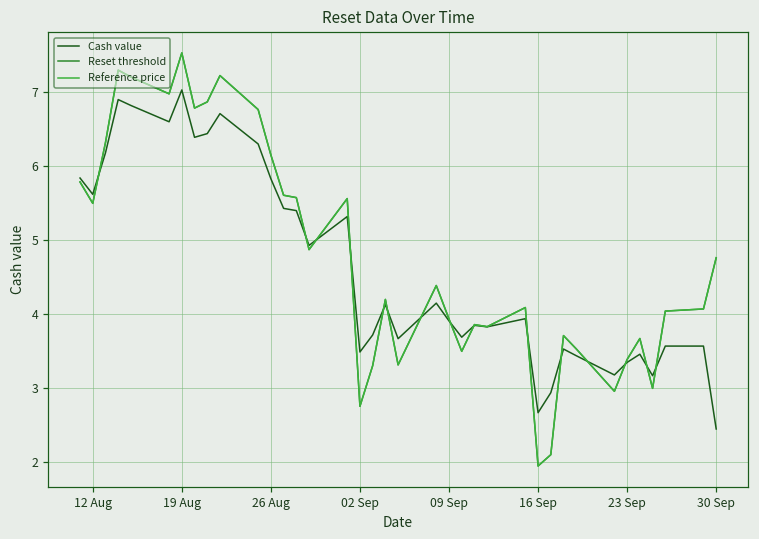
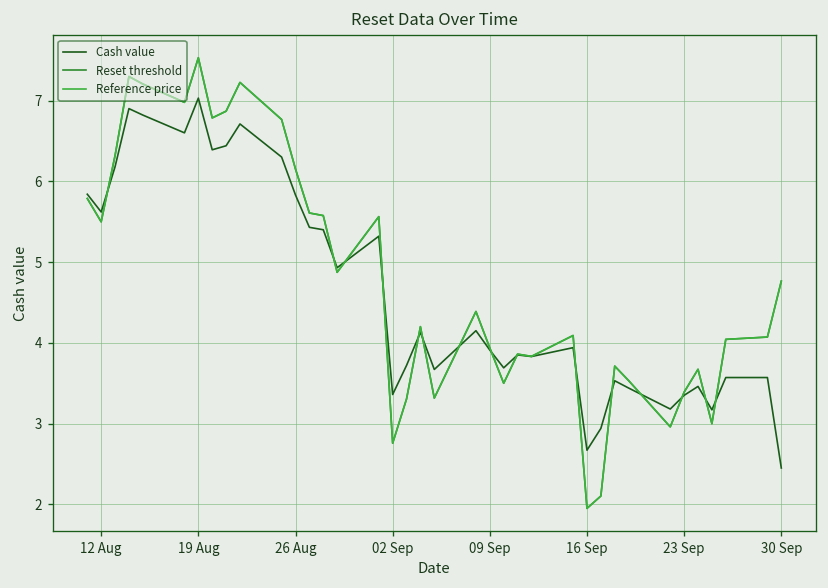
  {
    "Cash value": {
      "12 Aug": 5.6,
      "19 Aug": 7.0,
      "26 Aug": 5.8,
-     "02 Sep": 3.5,
+     "02 Sep": 3.4,
      "16 Sep": 2.7,
      "23 Sep": 3.4,
      "30 Sep": 2.5
    },
    "Reference price": {
      "12 Aug": 5.5,
      "19 Aug": 7.5,
      "26 Aug": 6.2,
      "02 Sep": 2.8,
      "16 Sep": 2.0,
      "23 Sep": 3.4,
      "30 Sep": 4.8
    }
  }
